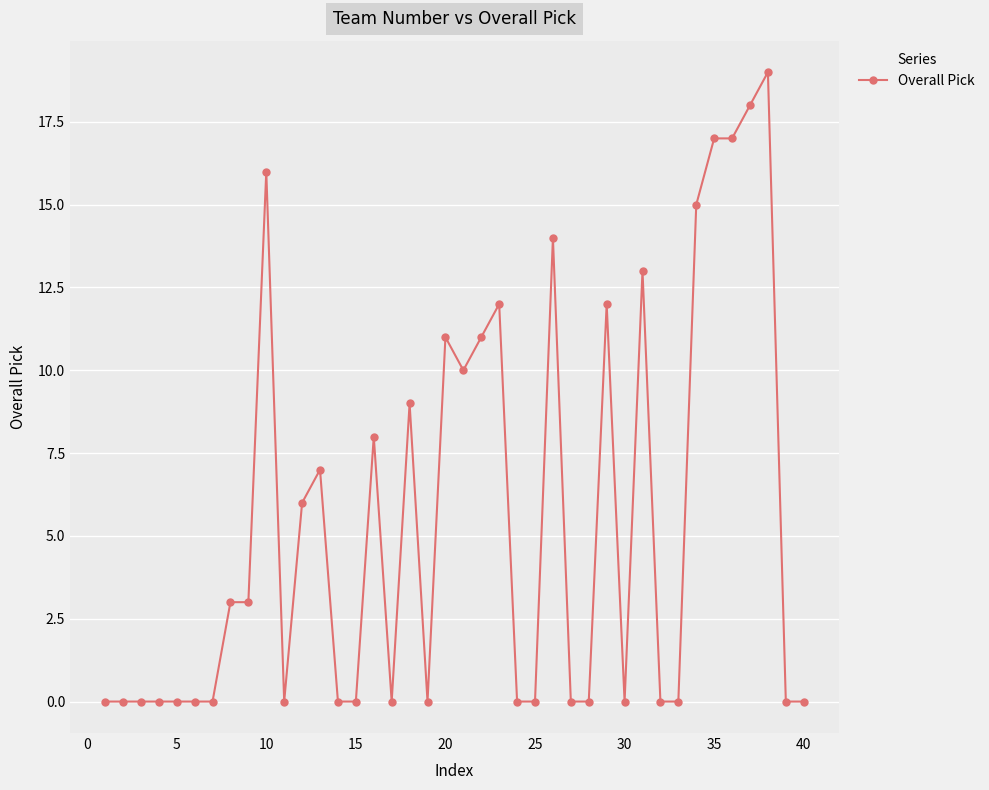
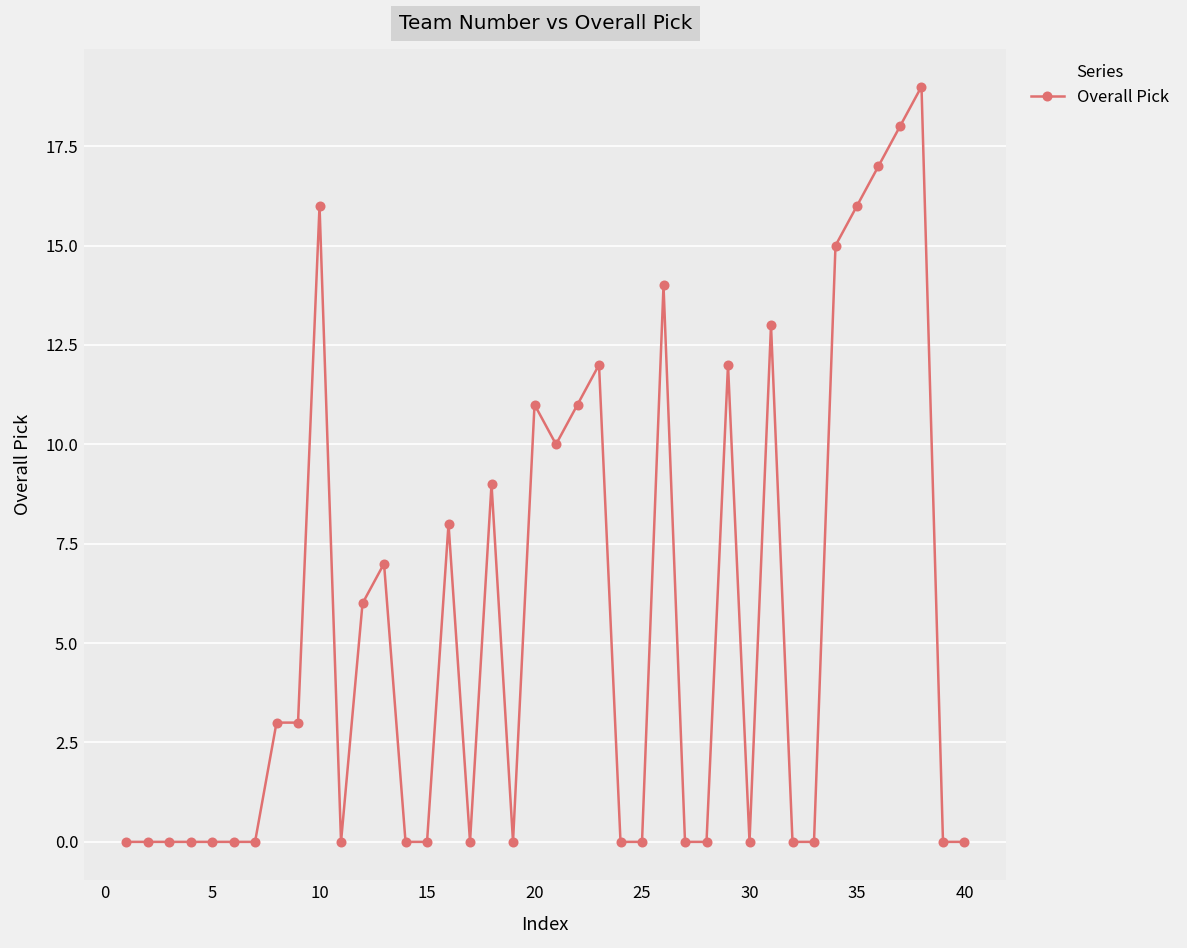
  {
    "5": 0,
    "10": 16,
    "15": 0,
    "20": 11,
    "25": 0,
    "30": 0,
-   "35": 17,
+   "35": 16,
    "40": 0
  }
